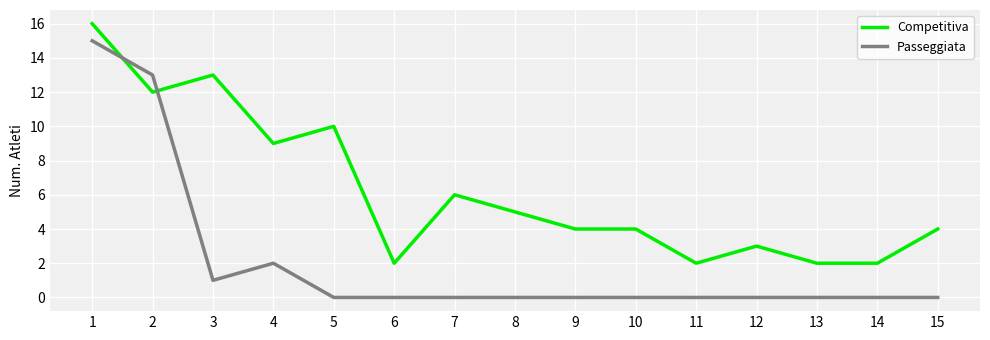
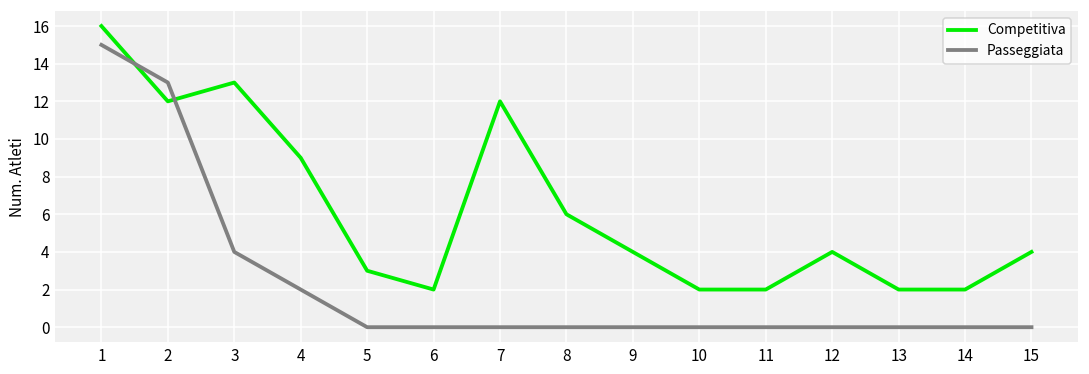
  {
    "Competitiva": {
      "1": 16,
      "2": 12,
      "3": 13,
      "4": 9,
-     "5": 10,
+     "5": 3,
      "6": 2,
-     "7": 6,
-     "8": 5,
+     "7": 12,
+     "8": 6,
      "9": 4,
-     "10": 4,
+     "10": 2,
      "11": 2,
-     "12": 3,
+     "12": 4,
      "13": 2,
      "14": 2,
      "15": 4
    },
    "Passeggiata": {
      "1": 15,
      "2": 13,
-     "3": 1,
+     "3": 4,
      "4": 2,
      "5": 0,
      "6": 0,
      "7": 0,
      "8": 0,
      "9": 0,
      "10": 0,
      "11": 0,
      "12": 0,
      "13": 0,
      "14": 0,
      "15": 0
    }
  }
